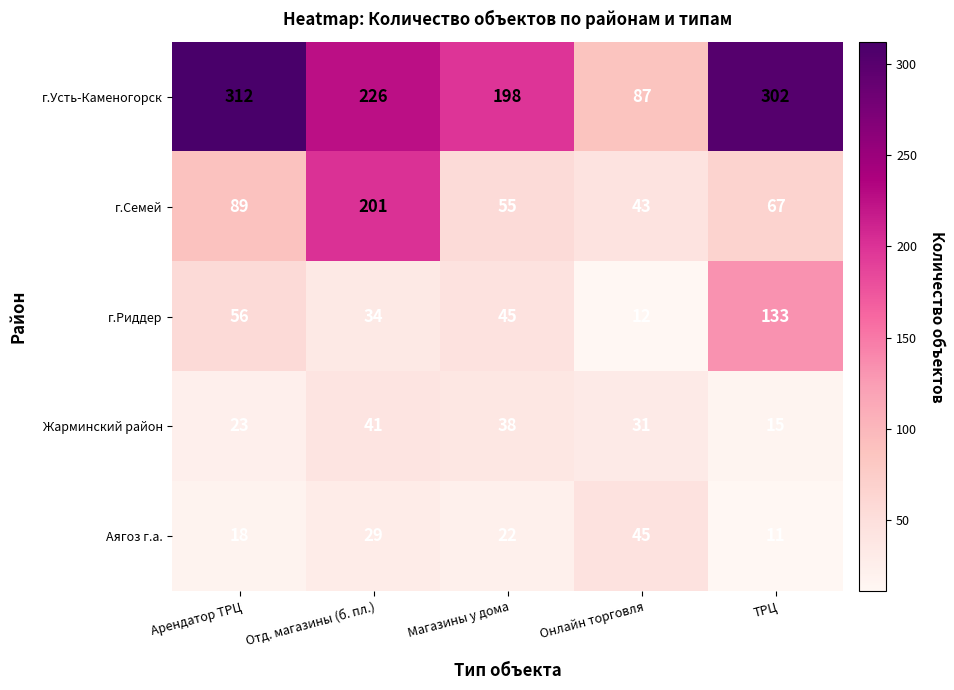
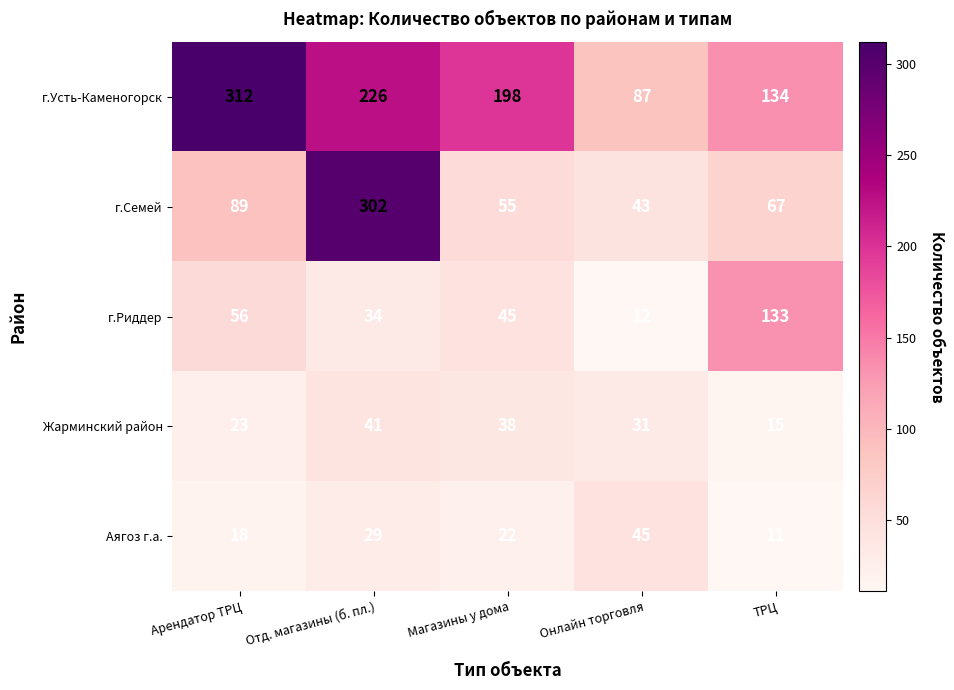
  {
    "г.Усть-Каменогорск": {
      "Арендатор ТРЦ": 312,
      "Отд. магазины (б. пл.)": 226,
      "Магазины у дома": 198,
      "Онлайн торговля": 87,
-     "ТРЦ": 302
+     "ТРЦ": 134
    },
    "г.Семей": {
      "Арендатор ТРЦ": 89,
-     "Отд. магазины (б. пл.)": 201,
+     "Отд. магазины (б. пл.)": 302,
      "ТРЦ": 67
    },
    "г.Риддер": {
      "ТРЦ": 133
    }
  }
